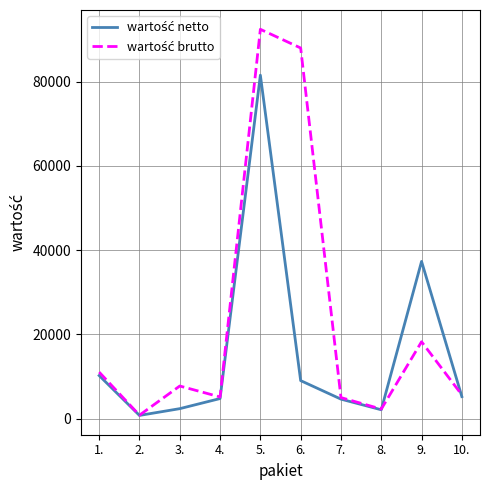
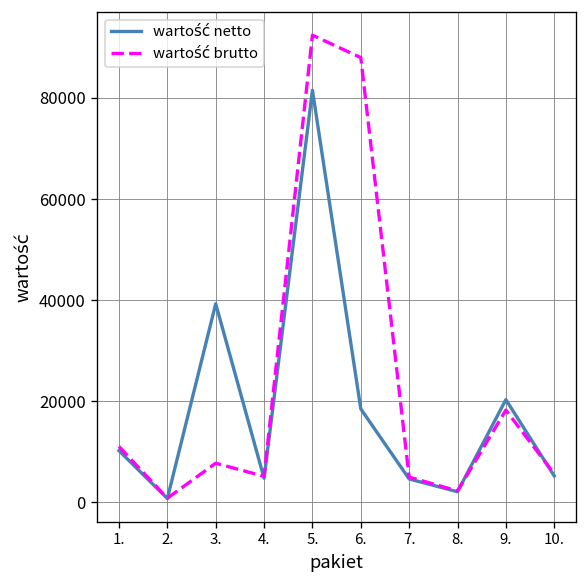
  {
    "wartość netto": {
      "1.": 10000,
-     "3.": 2000,
+     "3.": 39000,
      "5.": 82000,
-     "6.": 9000,
-     "9.": 37000
+     "6.": 18000,
+     "9.": 20000
    },
    "wartość brutto": {
      "1.": 11000,
      "3.": 8000,
      "5.": 92000,
      "6.": 88000,
      "9.": 18000
    }
  }
